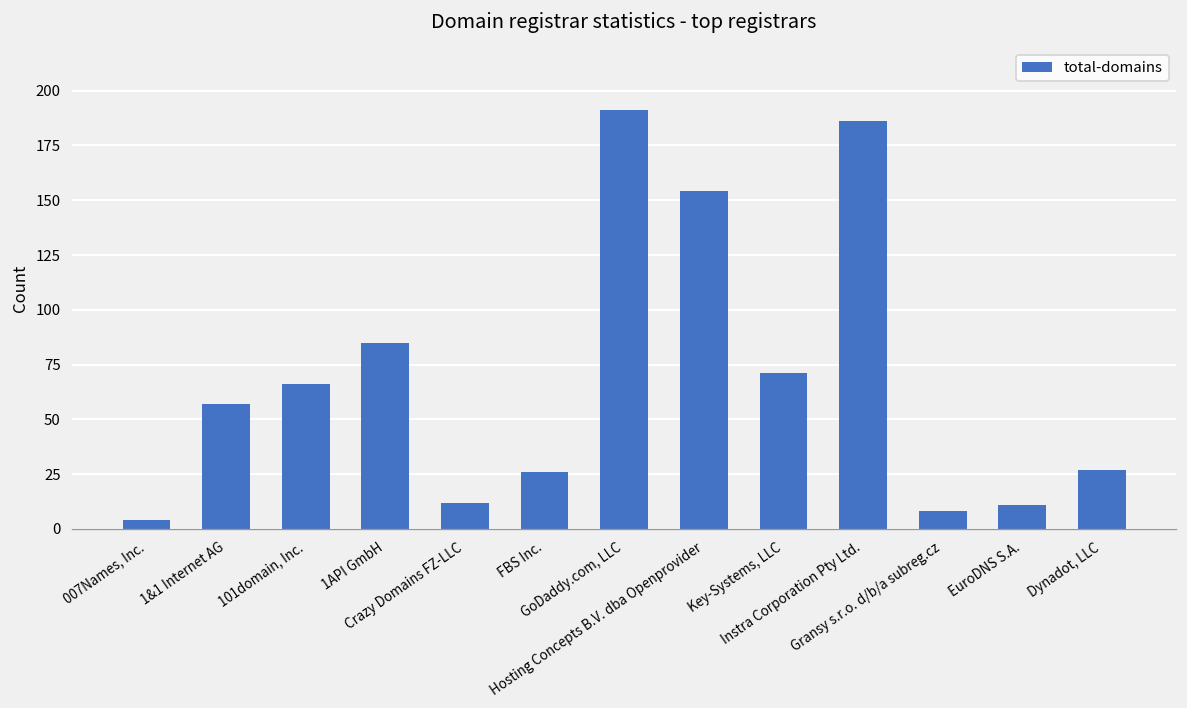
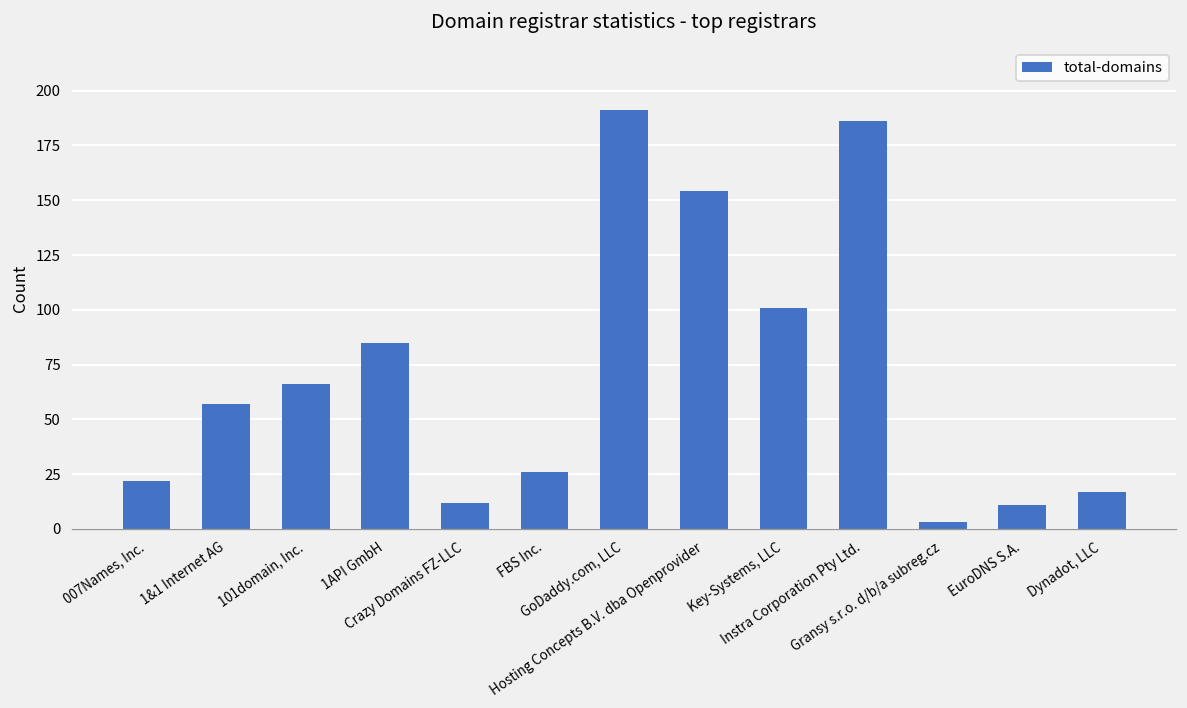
  {
-   "007Names, Inc.": 4,
+   "007Names, Inc.": 22,
    "1&1 Internet AG": 57,
    "101domain, Inc.": 66,
    "1API GmbH": 85,
    "Crazy Domains FZ-LLC": 12,
    "FBS Inc.": 26,
    "GoDaddy.com, LLC": 191,
    "Hosting Concepts B.V. dba Openprovider": 154,
-   "Key-Systems, LLC": 71,
+   "Key-Systems, LLC": 101,
    "Instra Corporation Pty Ltd.": 186,
-   "Gransy s.r.o. d/b/a subreg.cz": 8,
+   "Gransy s.r.o. d/b/a subreg.cz": 3,
    "EuroDNS S.A.": 11,
-   "Dynadot, LLC": 27
+   "Dynadot, LLC": 17
  }
